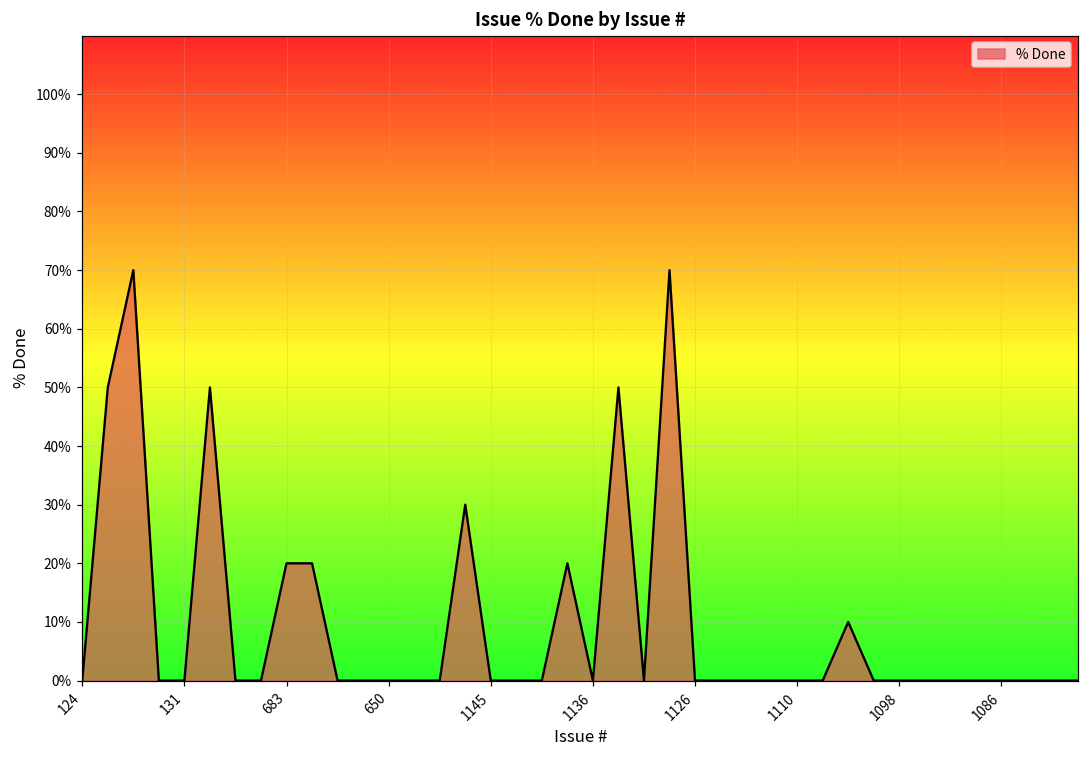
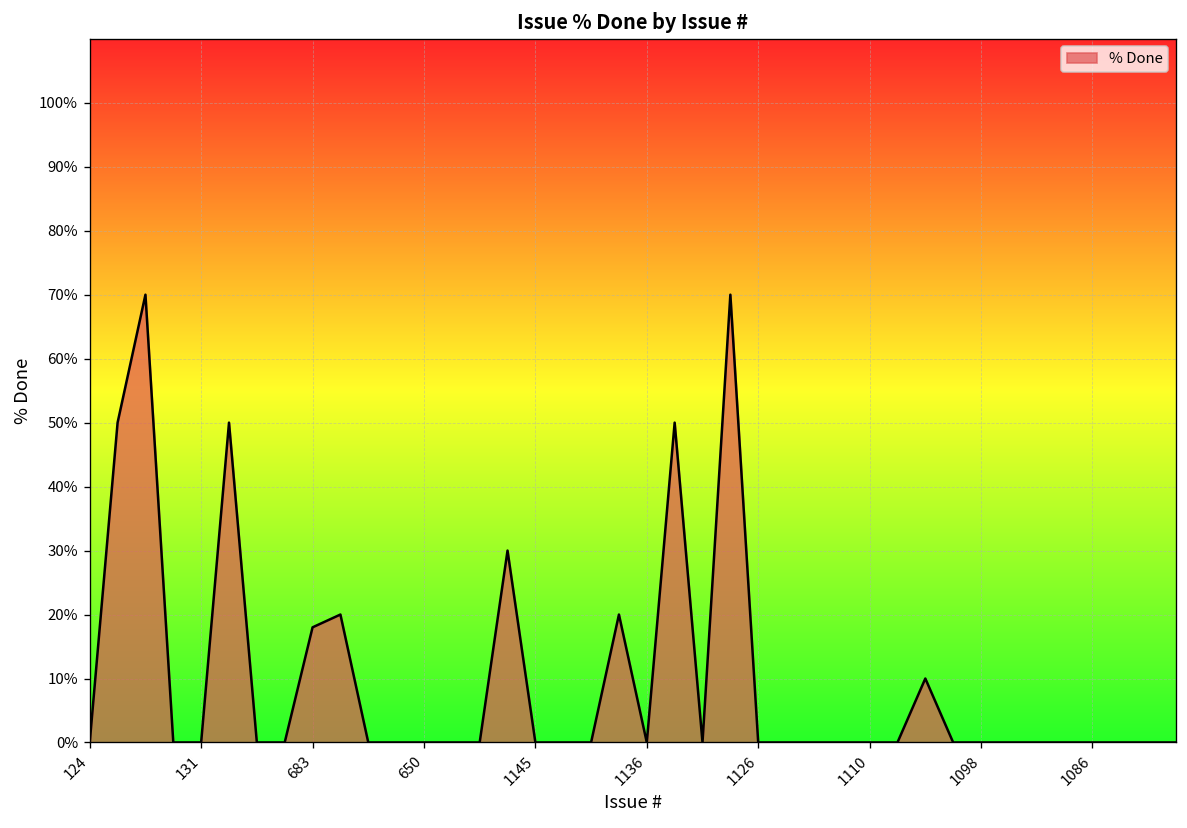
  {
    "124": "0%",
    "131": "0%",
-   "683": "20%",
+   "683": "18%",
    "650": "0%",
    "1145": "0%",
    "1136": "0%",
    "1126": "0%",
    "1110": "0%",
    "1098": "0%",
    "1086": "0%"
  }
